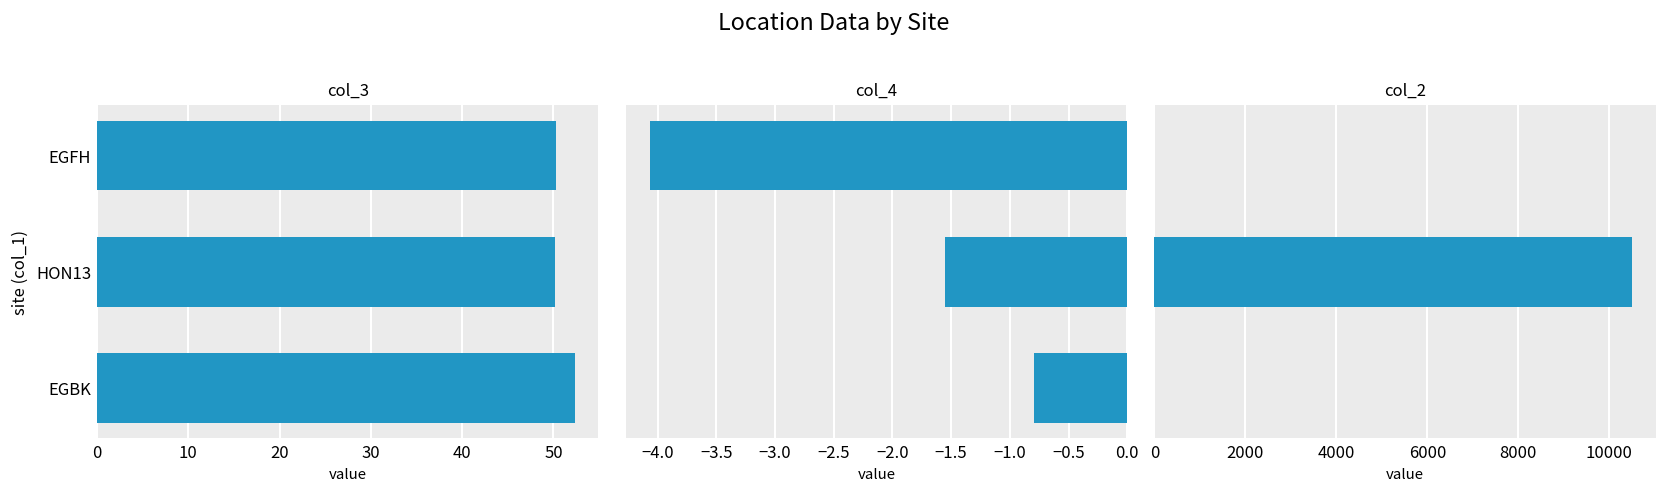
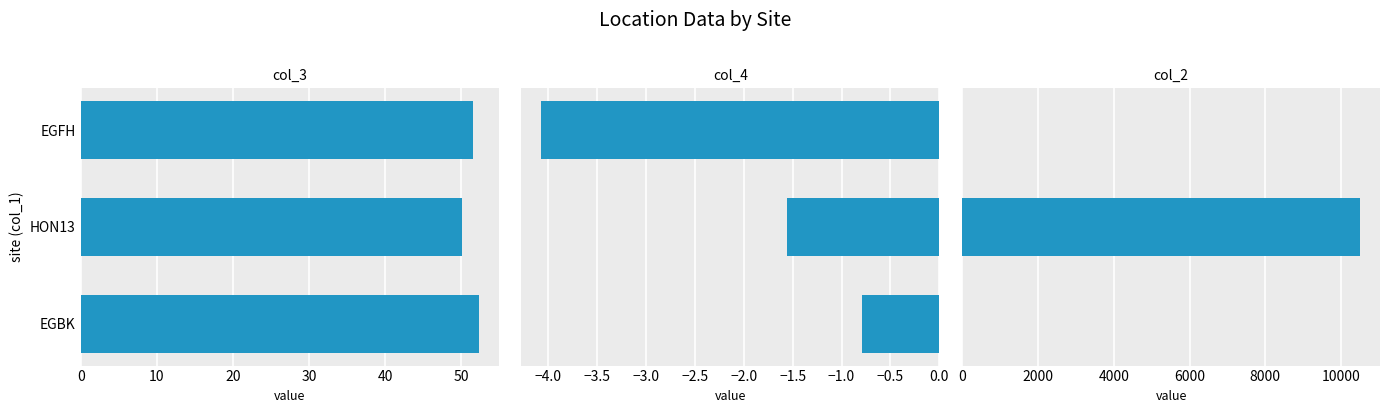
  {
    "col_3": {
-     "EGFH": 50,
+     "EGFH": 52,
      "HON13": 50,
      "EGBK": 52
    }
  }
